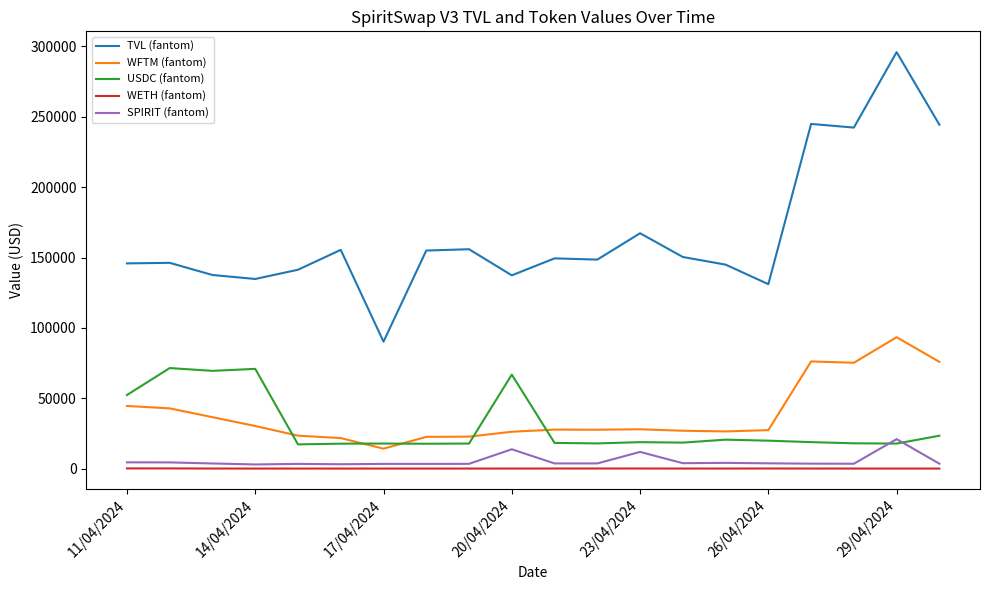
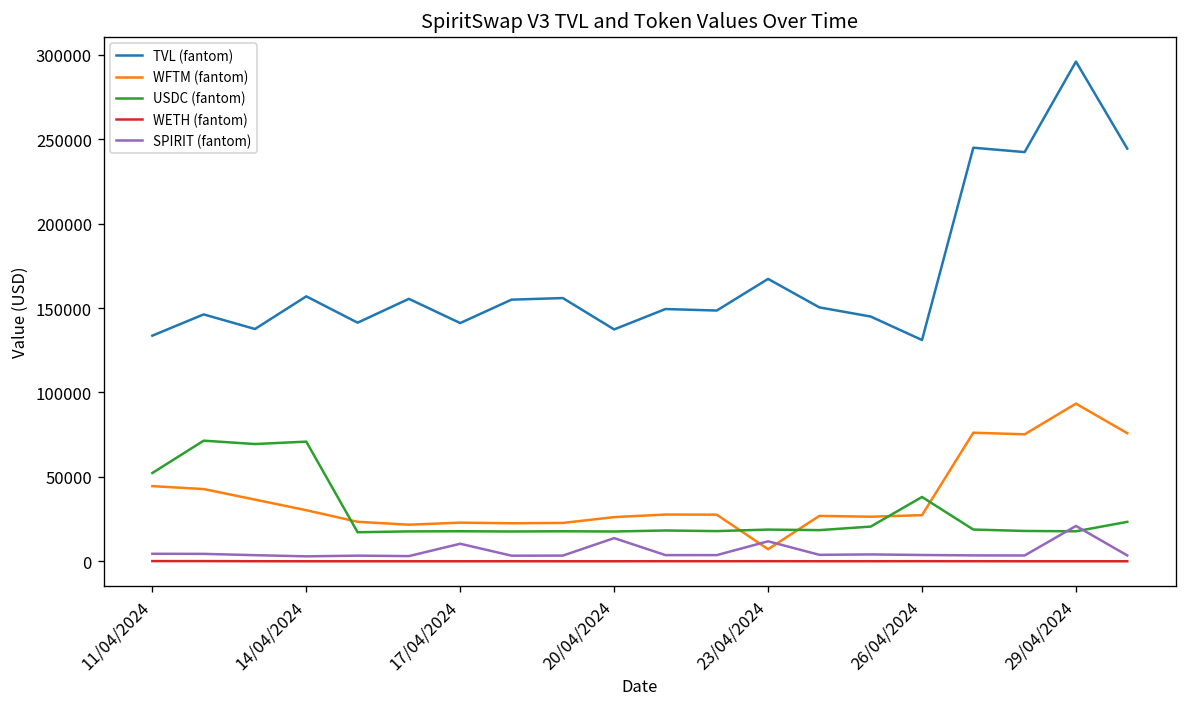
  {
    "TVL (fantom)": {
-     "11/04/2024": 146000,
-     "14/04/2024": 135000,
-     "17/04/2024": 90000,
+     "11/04/2024": 134000,
+     "14/04/2024": 157000,
+     "17/04/2024": 141000,
      "20/04/2024": 137000,
      "23/04/2024": 167000,
      "26/04/2024": 131000,
      "29/04/2024": 296000
    },
    "WFTM (fantom)": {
      "11/04/2024": 44000,
      "14/04/2024": 30000,
-     "17/04/2024": 14000,
+     "17/04/2024": 23000,
      "20/04/2024": 26000,
-     "23/04/2024": 28000,
+     "23/04/2024": 7000,
      "26/04/2024": 27000,
      "29/04/2024": 93000
    },
    "USDC (fantom)": {
      "11/04/2024": 52000,
      "14/04/2024": 71000,
      "17/04/2024": 18000,
-     "20/04/2024": 67000,
+     "20/04/2024": 18000,
      "23/04/2024": 19000,
-     "26/04/2024": 20000,
+     "26/04/2024": 38000,
      "29/04/2024": 18000
    },
    "WETH (fantom)": {
      "11/04/2024": 0,
      "14/04/2024": 0,
      "17/04/2024": 0,
      "20/04/2024": 0,
      "23/04/2024": 0,
      "26/04/2024": 0,
      "29/04/2024": 0
    },
    "SPIRIT (fantom)": {
      "11/04/2024": 4000,
      "14/04/2024": 3000,
-     "17/04/2024": 3000,
+     "17/04/2024": 10000,
      "20/04/2024": 14000,
      "23/04/2024": 12000,
      "26/04/2024": 4000,
      "29/04/2024": 21000
    }
  }
